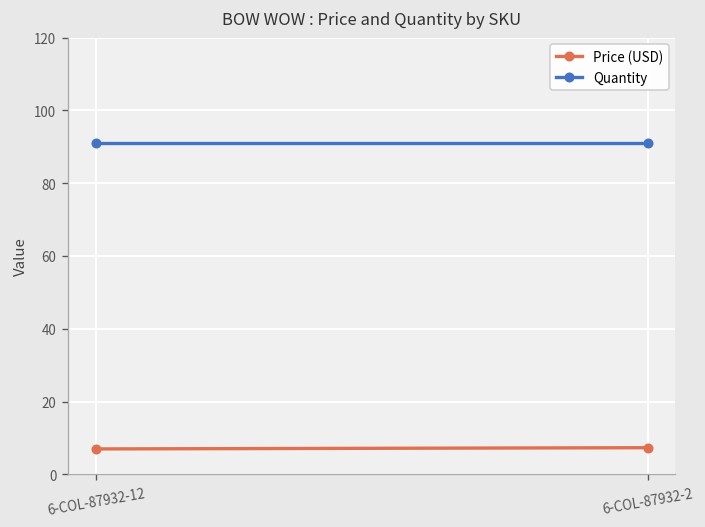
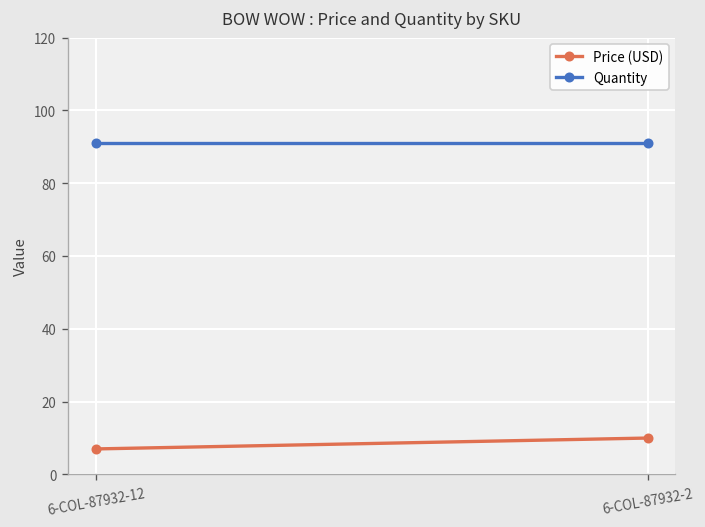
  {
    "Price (USD)": {
      "6-COL-87932-12": 7,
-     "6-COL-87932-2": 7
+     "6-COL-87932-2": 10
    },
    "Quantity": {
      "6-COL-87932-12": 91,
      "6-COL-87932-2": 91
    }
  }
